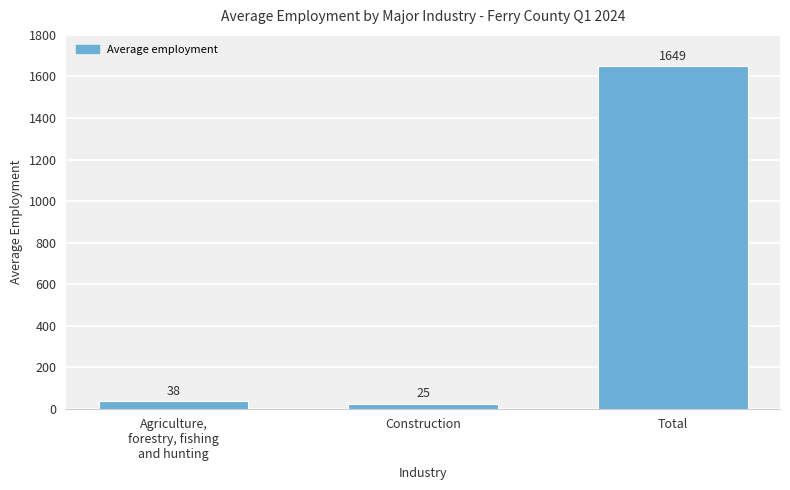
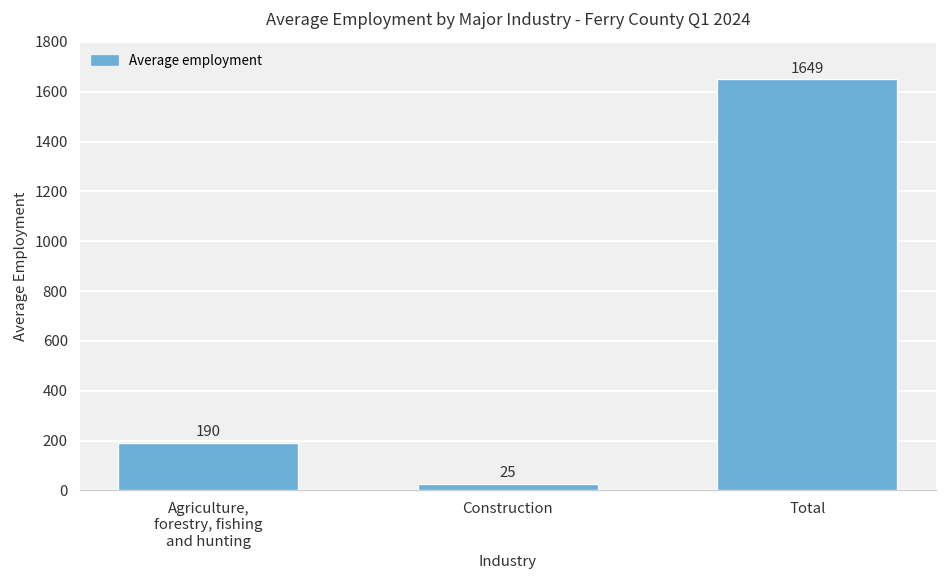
  {
-   "Agriculture, forestry, fishing and hunting": 38,
+   "Agriculture, forestry, fishing and hunting": 190,
    "Construction": 25,
    "Total": 1649
  }
